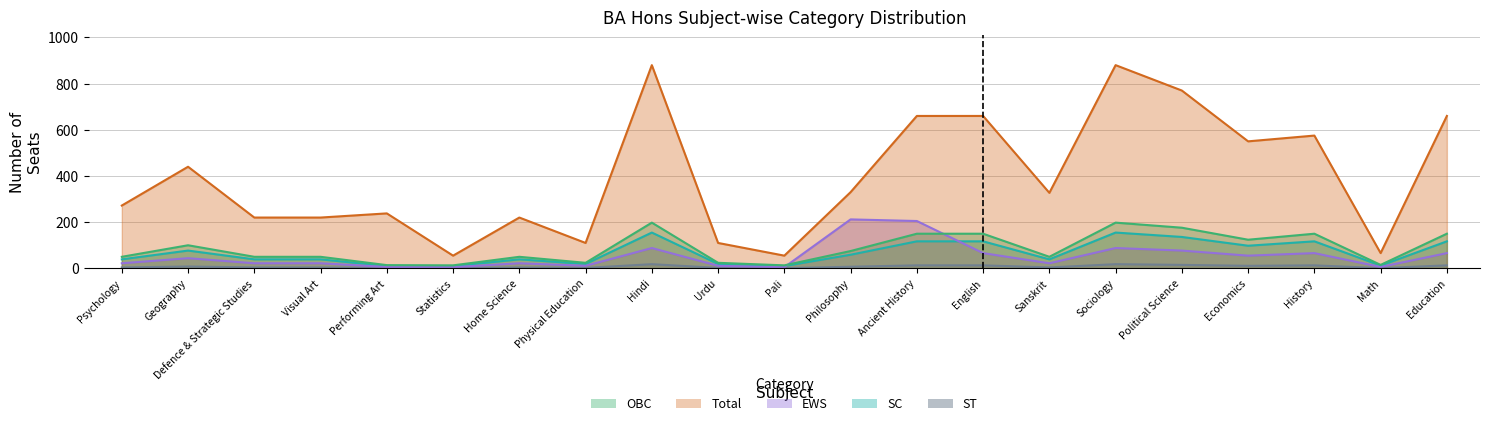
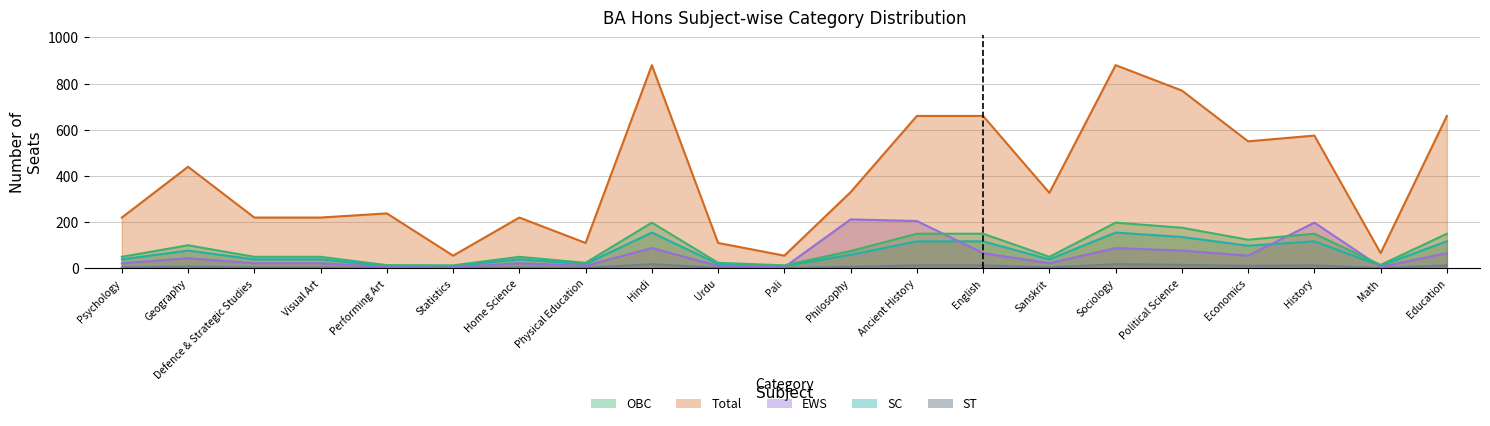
  {
    "EWS": {
      "Psychology": 20,
      "Geography": 40,
      "Defence & Strategic Studies": 20,
      "Visual Art": 20,
      "Home Science": 20,
      "Hindi": 90,
      "Philosophy": 210,
      "Ancient History": 210,
      "English": 70,
      "Sanskrit": 20,
      "Sociology": 90,
      "Political Science": 80,
      "Economics": 60,
-     "History": 70,
+     "History": 200,
      "Education": 70
    },
    "Total": {
-     "Psychology": 270,
+     "Psychology": 220,
      "Geography": 440,
      "Defence & Strategic Studies": 220,
      "Visual Art": 220,
      "Performing Art": 240,
      "Statistics": 60,
      "Home Science": 220,
      "Physical Education": 110,
      "Hindi": 880,
      "Urdu": 110,
      "Pali": 60,
      "Philosophy": 330,
      "Ancient History": 660,
      "English": 660,
      "Sanskrit": 330,
      "Sociology": 880,
      "Political Science": 770,
      "Economics": 550,
      "History": 580,
      "Math": 70,
      "Education": 660
    }
  }
